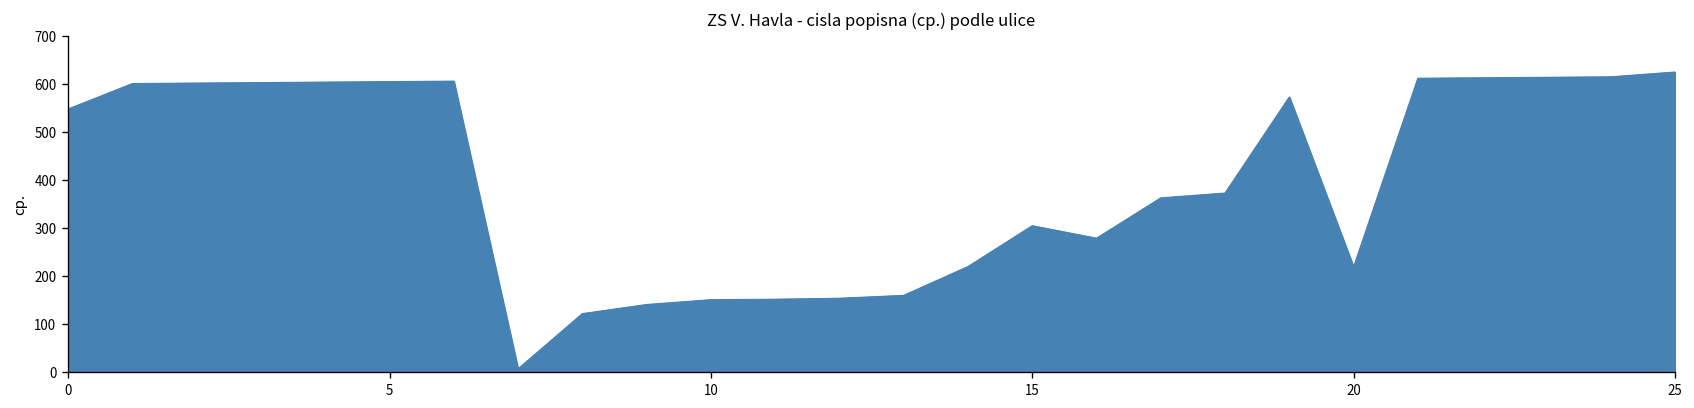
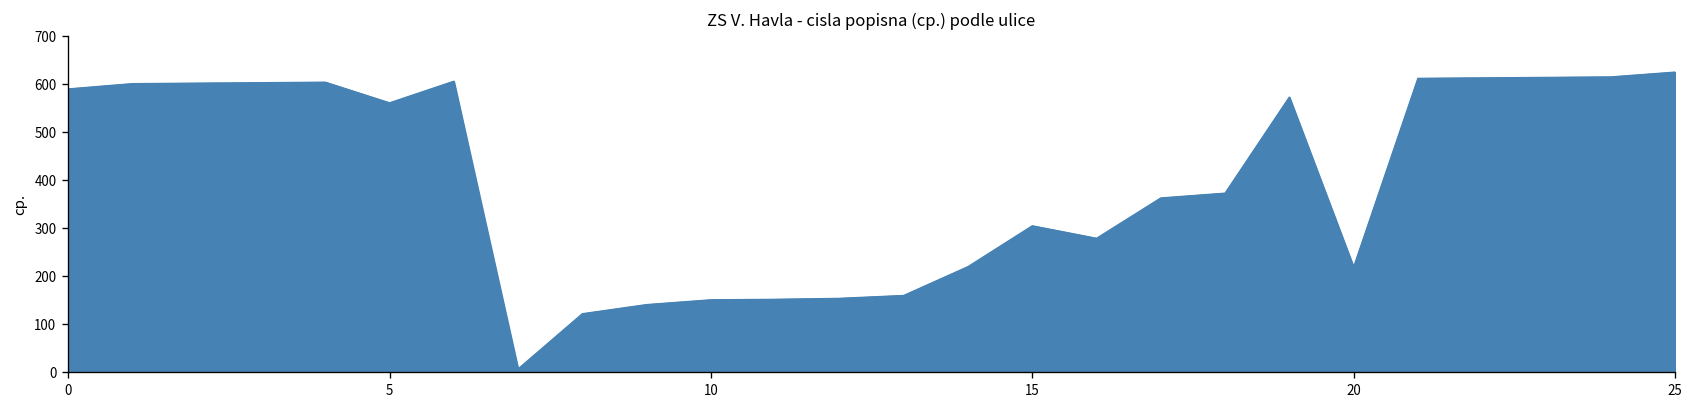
  {
-   "0": 550,
-   "5": 610,
+   "0": 590,
+   "5": 560,
    "10": 150,
    "15": 310,
    "20": 220,
    "25": 630
  }
